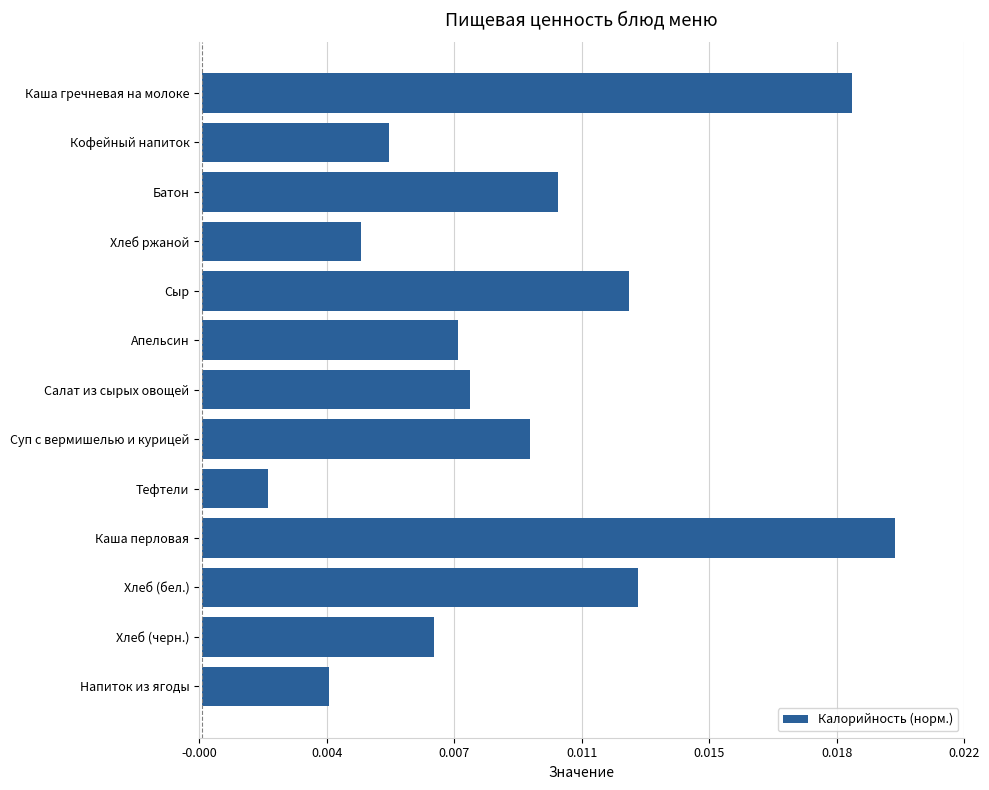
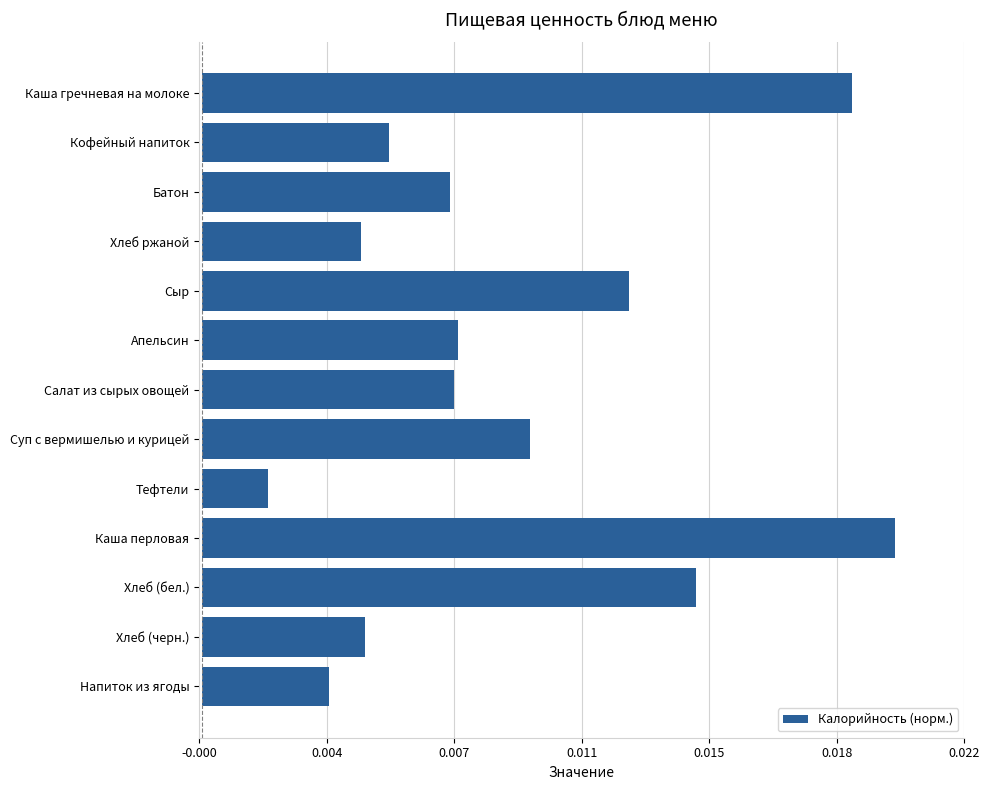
  {
    "Каша гречневая на молоке": 0.0188,
    "Кофейный напиток": 0.0054,
-   "Батон": 0.0103,
+   "Батон": 0.0072,
    "Хлеб ржаной": 0.0046,
    "Сыр": 0.0123,
    "Апельсин": 0.0074,
-   "Салат из сырых овощей": 0.0077,
+   "Салат из сырых овощей": 0.0073,
    "Суп с вермишелью и курицей": 0.0095,
    "Тефтели": 0.0019,
    "Каша перловая": 0.0200,
-   "Хлеб (бел.)": 0.0126,
-   "Хлеб (черн.)": 0.0067,
+   "Хлеб (бел.)": 0.0143,
+   "Хлеб (черн.)": 0.0047,
    "Напиток из ягоды": 0.0037
  }
